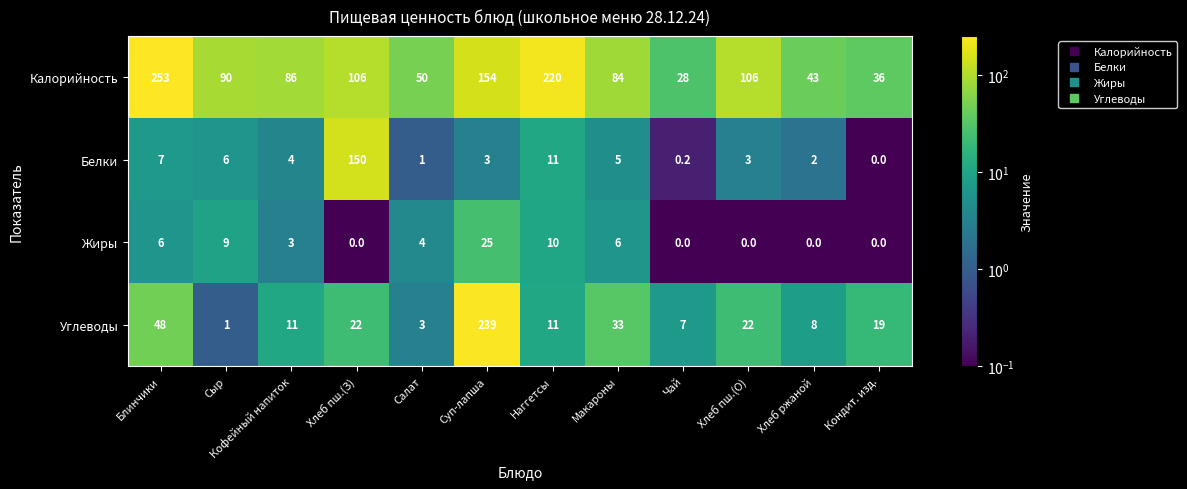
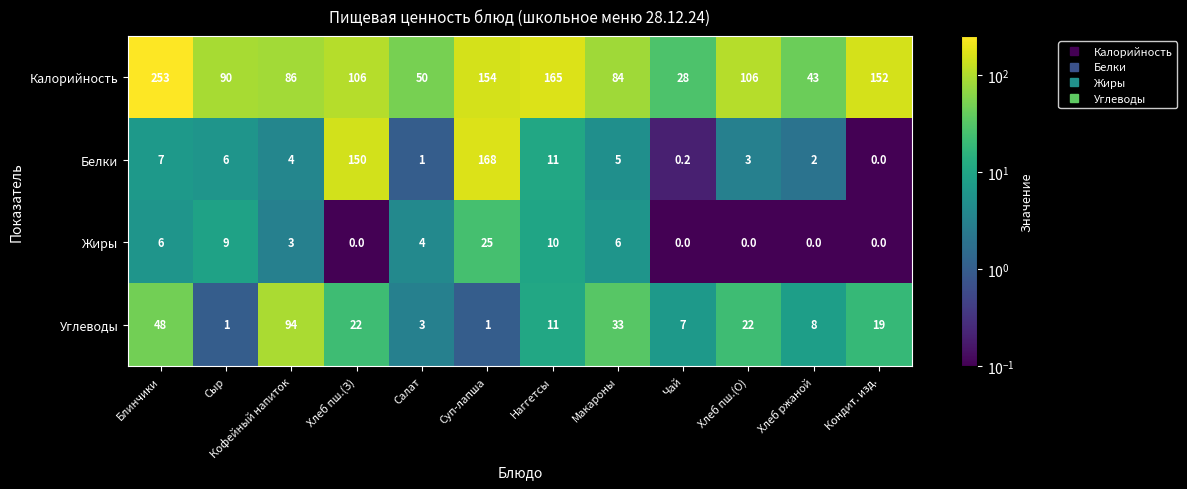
  {
    "Калорийность": {
      "Блинчики": 253,
      "Сыр": 90,
      "Кофейный напиток": 86,
      "Хлеб пш.(З)": 106,
      "Салат": 50,
      "Суп-лапша": 154,
-     "Наггетсы": 220,
+     "Наггетсы": 165,
      "Макароны": 84,
      "Чай": 28,
      "Хлеб пш.(О)": 106,
      "Хлеб ржаной": 43,
-     "Кондит. изд.": 36
+     "Кондит. изд.": 152
    },
    "Белки": {
      "Блинчики": 7,
      "Сыр": 6,
      "Кофейный напиток": 4,
      "Хлеб пш.(З)": 150,
      "Салат": 1,
-     "Суп-лапша": 3,
+     "Суп-лапша": 168,
      "Наггетсы": 11,
      "Макароны": 5,
      "Чай": 0.2,
      "Хлеб пш.(О)": 3,
      "Хлеб ржаной": 2,
      "Кондит. изд.": 0.0
    },
    "Жиры": {
      "Блинчики": 6,
      "Сыр": 9,
      "Кофейный напиток": 3,
      "Хлеб пш.(З)": 0.0,
      "Салат": 4,
      "Суп-лапша": 25,
      "Наггетсы": 10,
      "Макароны": 6,
      "Чай": 0.0,
      "Хлеб пш.(О)": 0.0,
      "Хлеб ржаной": 0.0,
      "Кондит. изд.": 0.0
    },
    "Углеводы": {
      "Блинчики": 48,
      "Сыр": 1,
-     "Кофейный напиток": 11,
+     "Кофейный напиток": 94,
      "Хлеб пш.(З)": 22,
      "Салат": 3,
-     "Суп-лапша": 239,
+     "Суп-лапша": 1,
      "Наггетсы": 11,
      "Макароны": 33,
      "Чай": 7,
      "Хлеб пш.(О)": 22,
      "Хлеб ржаной": 8,
      "Кондит. изд.": 19
    }
  }
